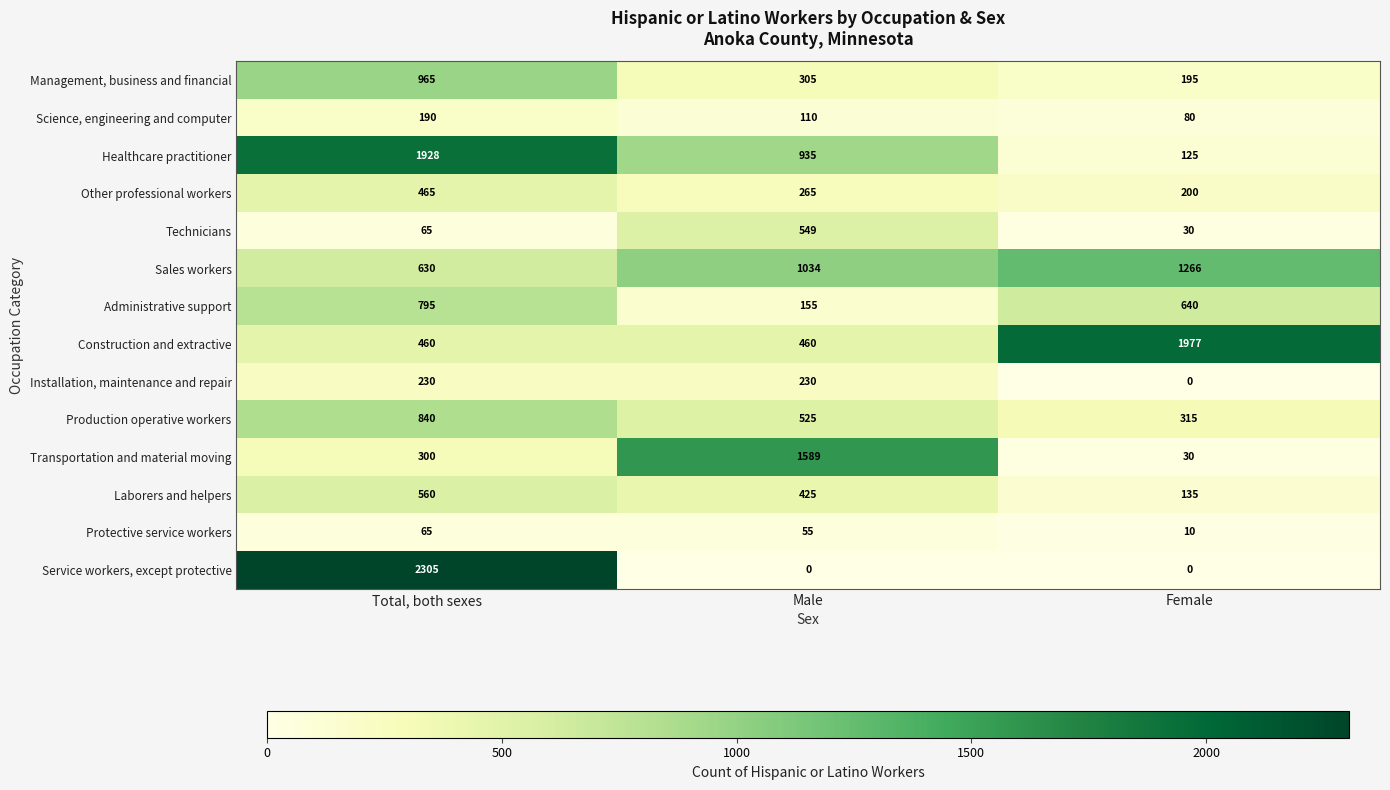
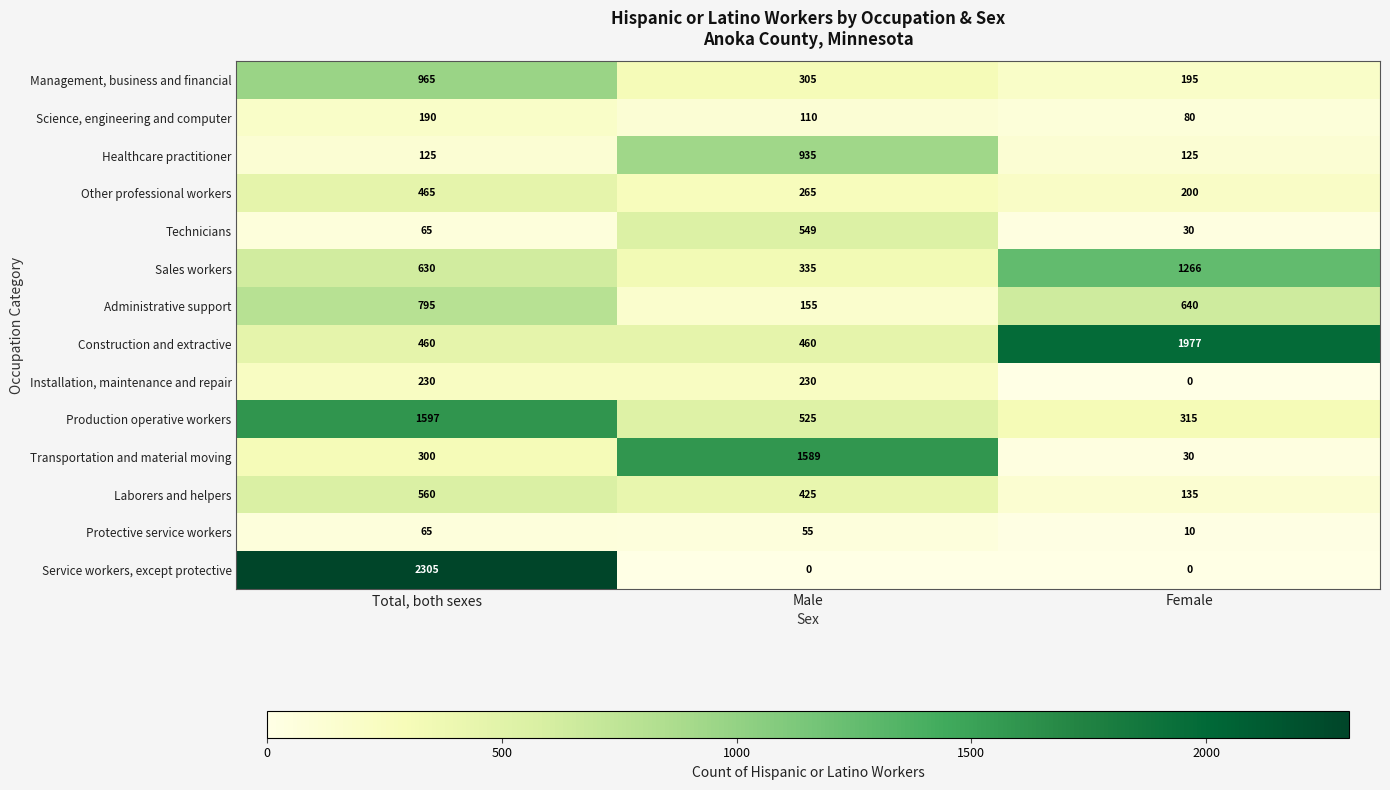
  {
    "Management, business and financial": {
      "Total, both sexes": 965,
      "Male": 305,
      "Female": 195
    },
    "Science, engineering and computer": {
      "Total, both sexes": 190,
      "Male": 110,
      "Female": 80
    },
    "Healthcare practitioner": {
-     "Total, both sexes": 1928,
+     "Total, both sexes": 125,
      "Male": 935,
      "Female": 125
    },
    "Other professional workers": {
      "Total, both sexes": 465,
      "Male": 265,
      "Female": 200
    },
    "Technicians": {
      "Total, both sexes": 65,
      "Male": 549,
      "Female": 30
    },
    "Sales workers": {
      "Total, both sexes": 630,
-     "Male": 1034,
+     "Male": 335,
      "Female": 1266
    },
    "Administrative support": {
      "Total, both sexes": 795,
      "Male": 155,
      "Female": 640
    },
    "Construction and extractive": {
      "Total, both sexes": 460,
      "Male": 460,
      "Female": 1977
    },
    "Installation, maintenance and repair": {
      "Total, both sexes": 230,
      "Male": 230,
      "Female": 0
    },
    "Production operative workers": {
-     "Total, both sexes": 840,
+     "Total, both sexes": 1597,
      "Male": 525,
      "Female": 315
    },
    "Transportation and material moving": {
      "Total, both sexes": 300,
      "Male": 1589,
      "Female": 30
    },
    "Laborers and helpers": {
      "Total, both sexes": 560,
      "Male": 425,
      "Female": 135
    },
    "Protective service workers": {
      "Total, both sexes": 65,
      "Male": 55,
      "Female": 10
    },
    "Service workers, except protective": {
      "Total, both sexes": 2305,
      "Male": 0,
      "Female": 0
    }
  }
